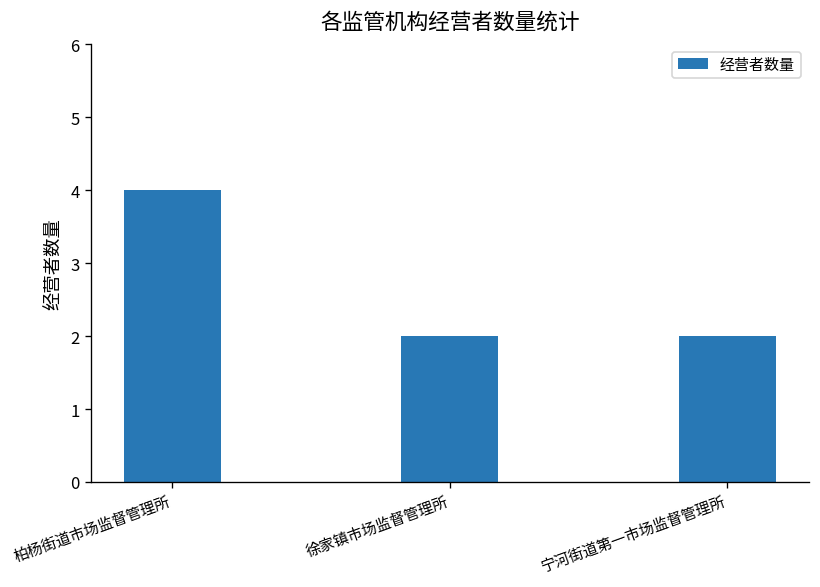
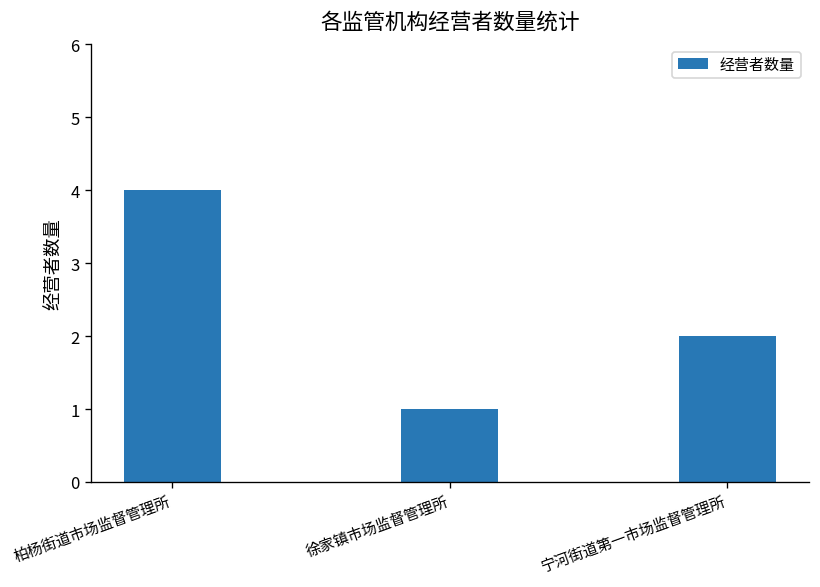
  {
    "柏杨街道市场监督管理所": 4,
-   "徐家镇市场监督管理所": 2,
+   "徐家镇市场监督管理所": 1,
    "宁河街道第一市场监督管理所": 2
  }
